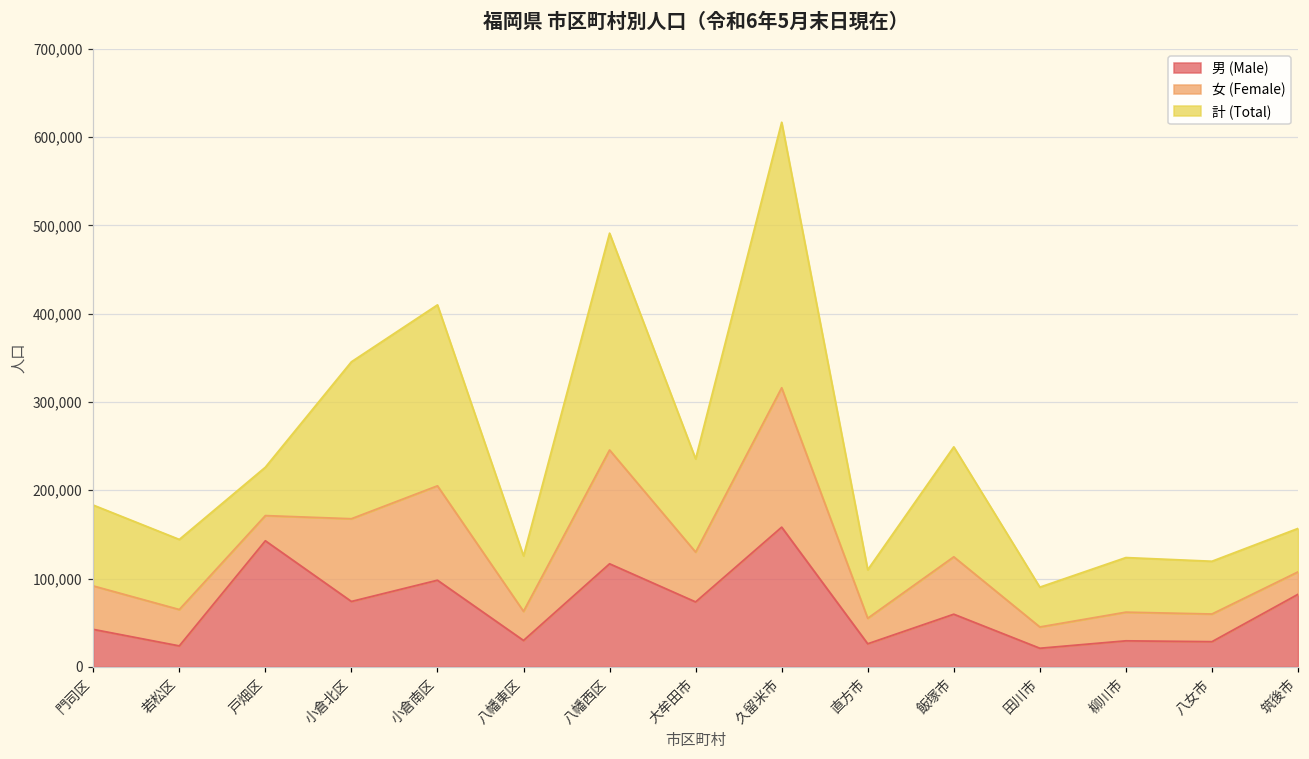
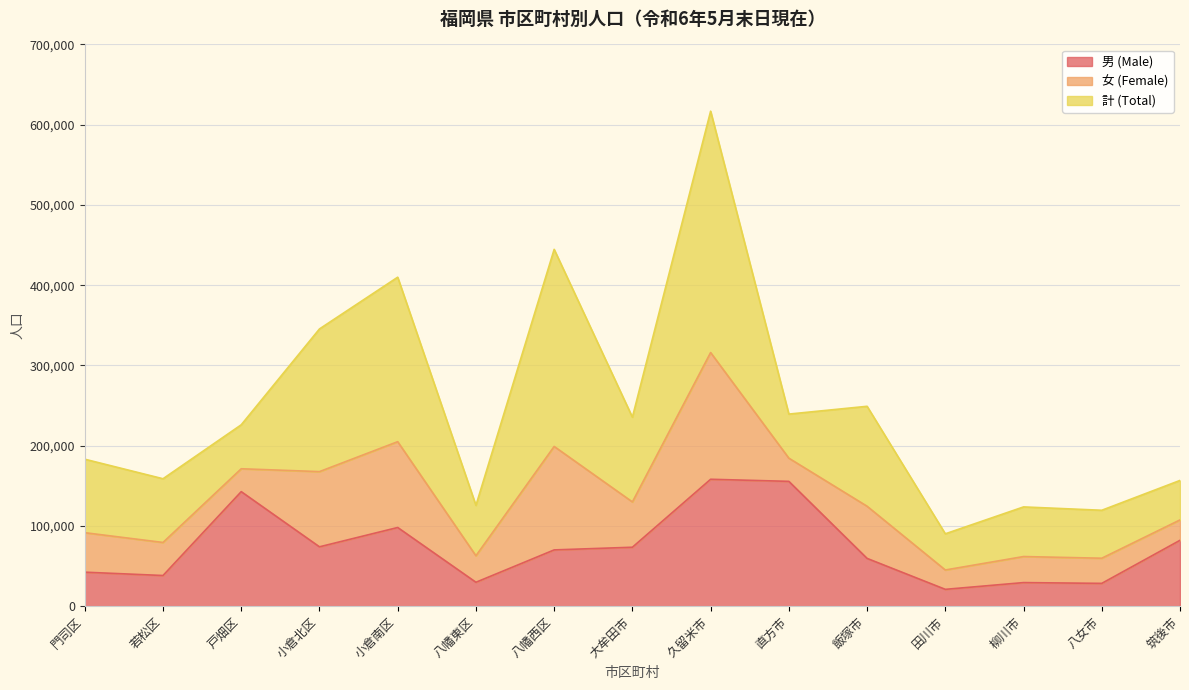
  {
    "男 (Male)": {
      "門司区": "40,000",
-     "若松区": "20,000",
+     "若松区": "40,000",
      "戸畑区": "140,000",
      "小倉北区": "70,000",
      "小倉南区": "100,000",
      "八幡東区": "30,000",
-     "八幡西区": "120,000",
+     "八幡西区": "70,000",
      "大牟田市": "70,000",
      "久留米市": "160,000",
-     "直方市": "30,000",
+     "直方市": "160,000",
      "飯塚市": "60,000",
      "田川市": "20,000",
      "柳川市": "30,000",
      "八女市": "30,000",
      "筑後市": "80,000"
    }
  }
